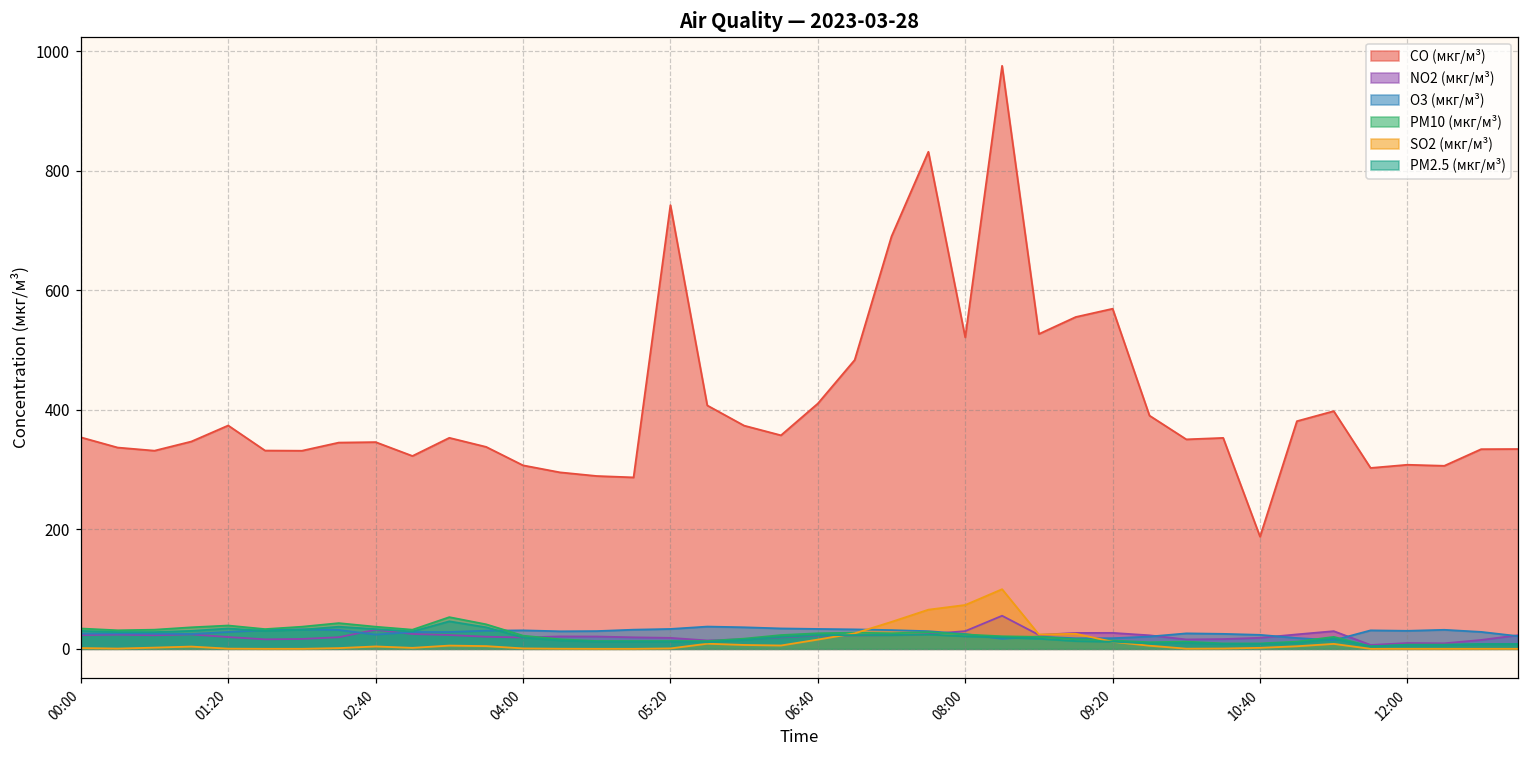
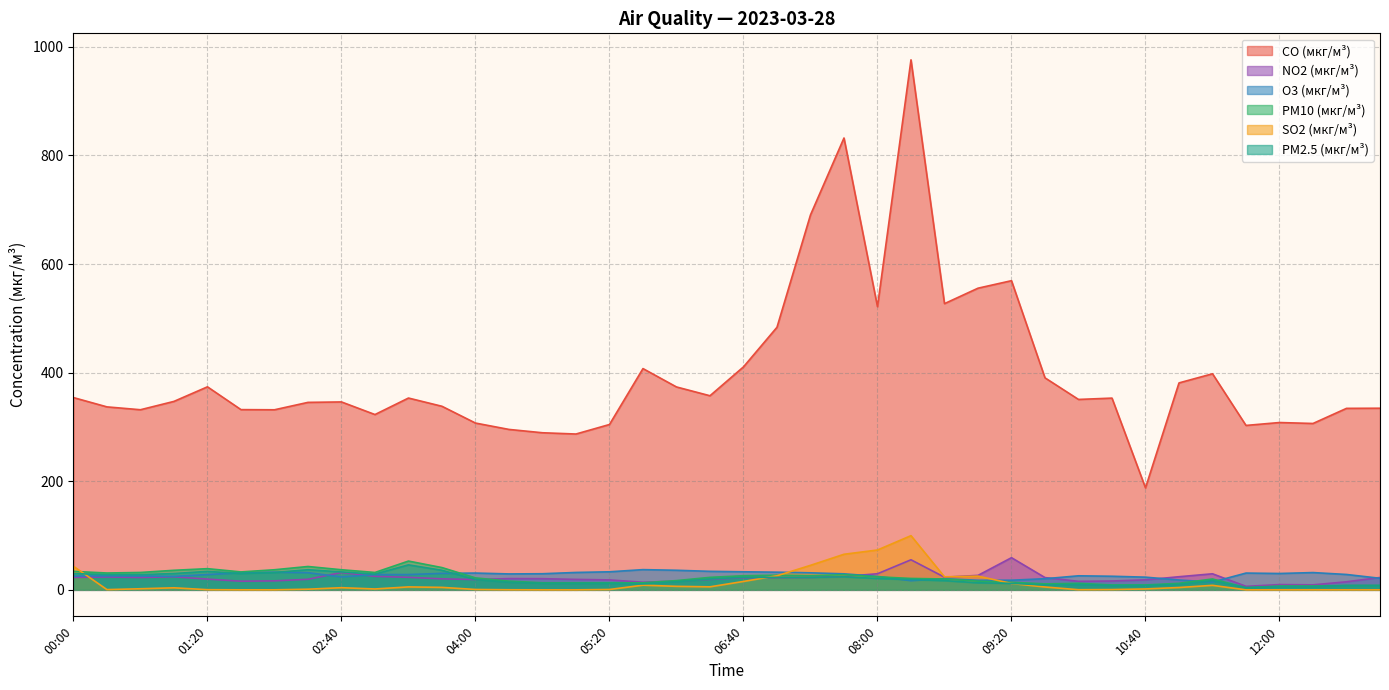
  {
    "CO (мкг/м³)": {
      "00:00": 350,
      "01:20": 370,
      "02:40": 350,
      "04:00": 310,
-     "05:20": 740,
+     "05:20": 300,
      "06:40": 410,
      "08:00": 520,
      "09:20": 570,
      "10:40": 190,
      "12:00": 310
    },
    "NO2 (мкг/м³)": {
      "01:20": 20,
      "05:20": 20,
      "08:00": 30,
-     "09:20": 30,
+     "09:20": 60,
      "10:40": 20
    },
    "SO2 (мкг/м³)": {
-     "00:00": 0,
+     "00:00": 40,
      "01:20": 0,
      "02:40": 0,
      "04:00": 0,
      "05:20": 0,
      "06:40": 20,
      "08:00": 70,
      "10:40": 0,
      "12:00": 0
    }
  }
